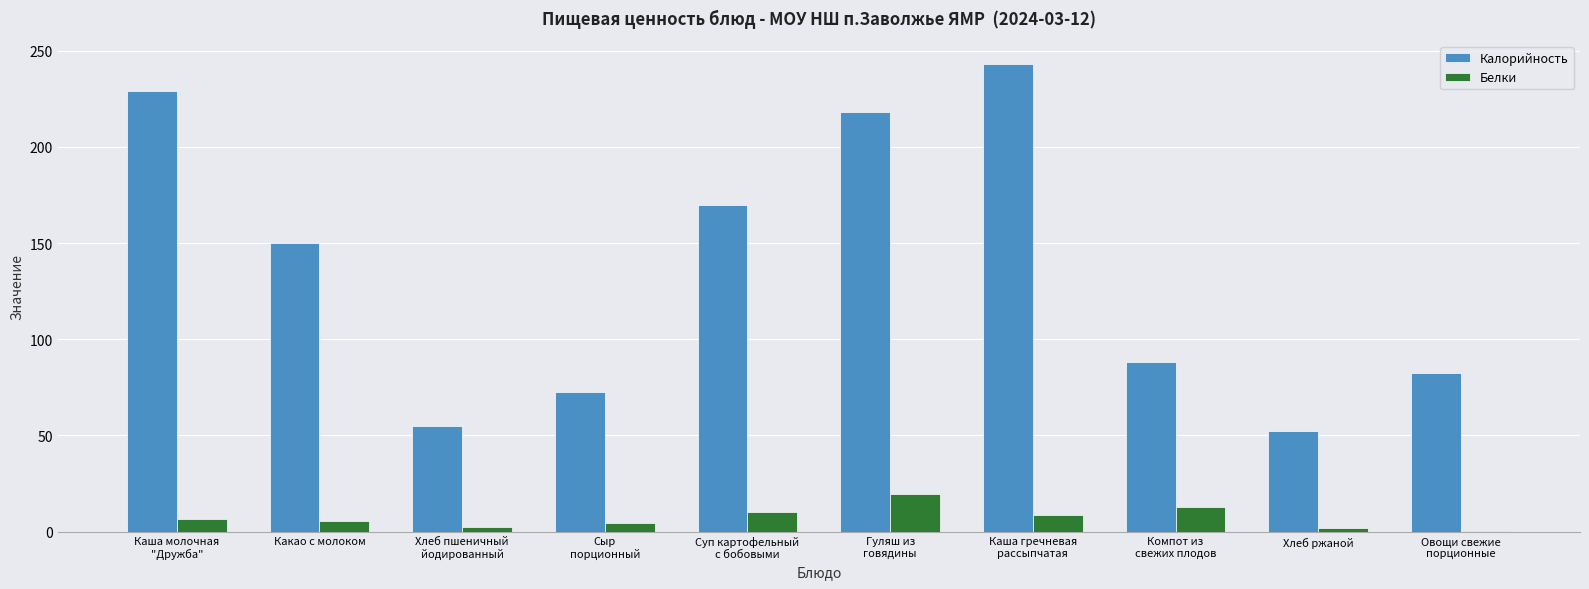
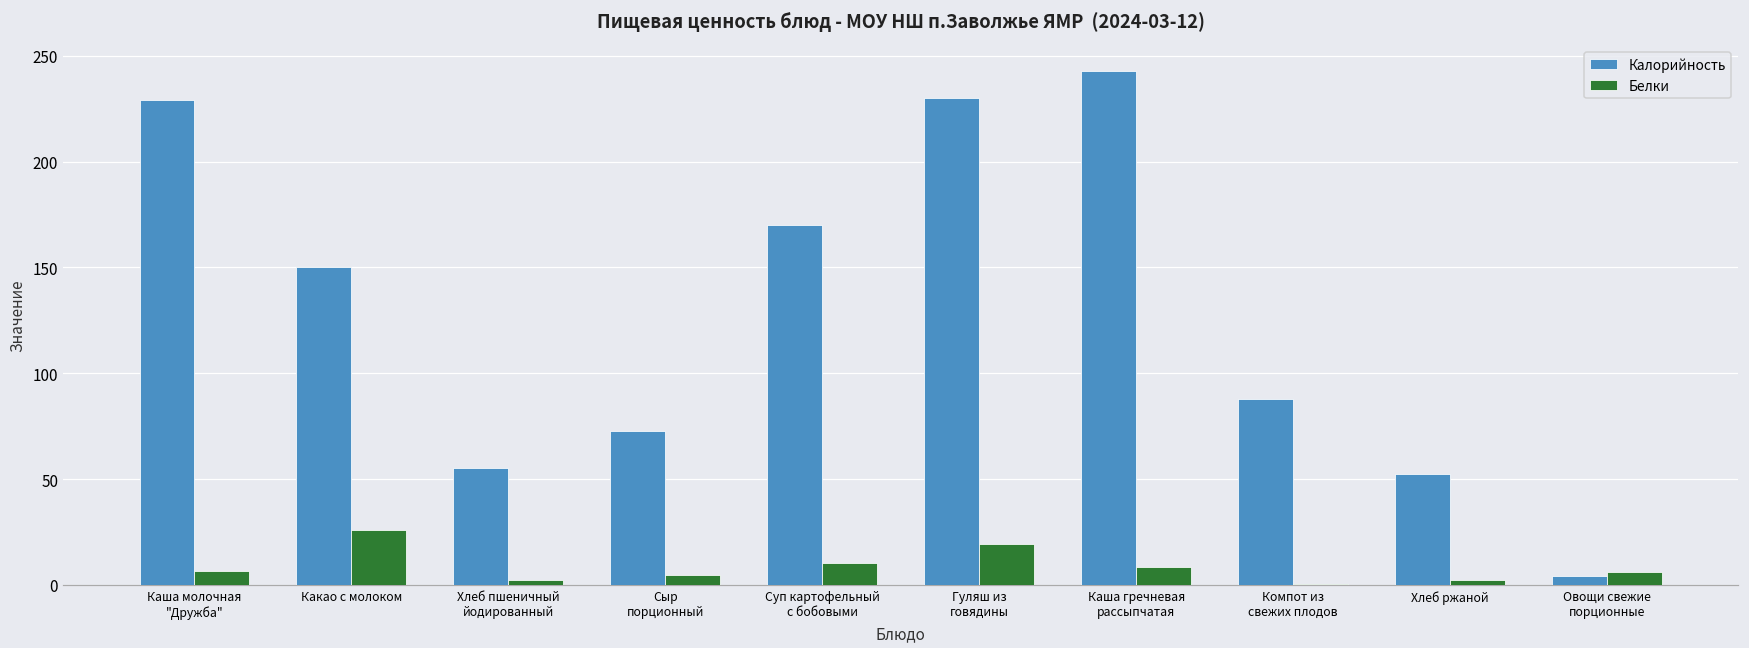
  {
    "Калорийность": {
      "Каша молочная \"Дружба\"": 229,
      "Какао с молоком": 150,
      "Хлеб пшеничный йодированный": 55,
      "Сыр порционный": 73,
      "Суп картофельный с бобовыми": 170,
-     "Гуляш из говядины": 218,
+     "Гуляш из говядины": 230,
      "Каша гречневая рассыпчатая": 243,
      "Компот из свежих плодов": 88,
      "Хлеб ржаной": 52,
-     "Овощи свежие порционные": 83
+     "Овощи свежие порционные": 4
    },
    "Белки": {
      "Каша молочная \"Дружба\"": 7,
-     "Какао с молоком": 5,
+     "Какао с молоком": 26,
      "Хлеб пшеничный йодированный": 2,
      "Сыр порционный": 5,
      "Суп картофельный с бобовыми": 10,
      "Гуляш из говядины": 19,
      "Каша гречневая рассыпчатая": 9,
-     "Компот из свежих плодов": 13,
+     "Компот из свежих плодов": 0,
      "Хлеб ржаной": 2,
-     "Овощи свежие порционные": 0
+     "Овощи свежие порционные": 6
    }
  }
